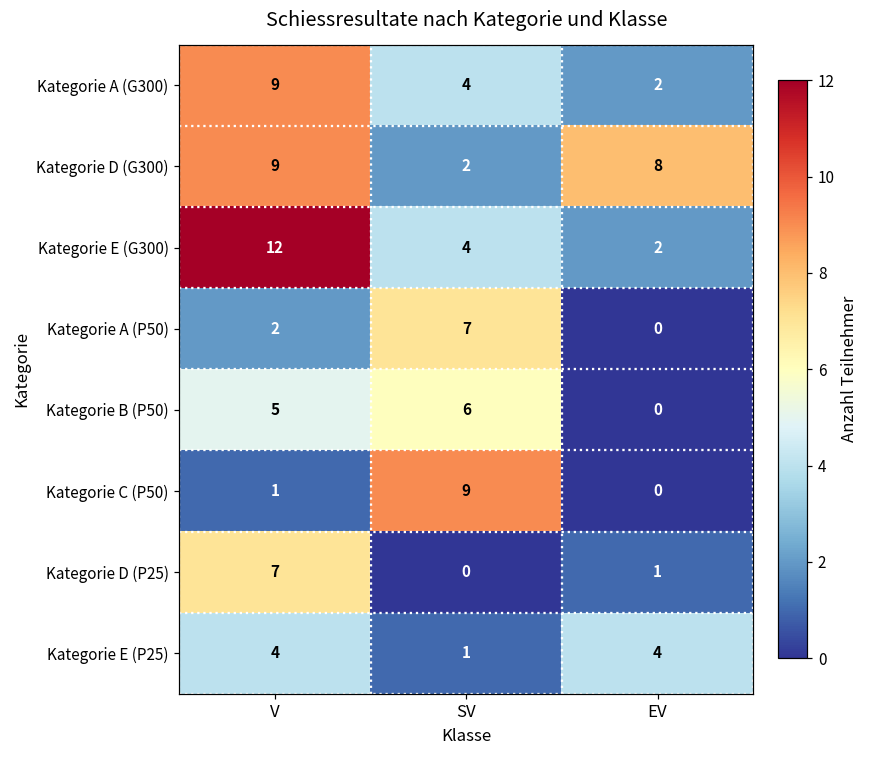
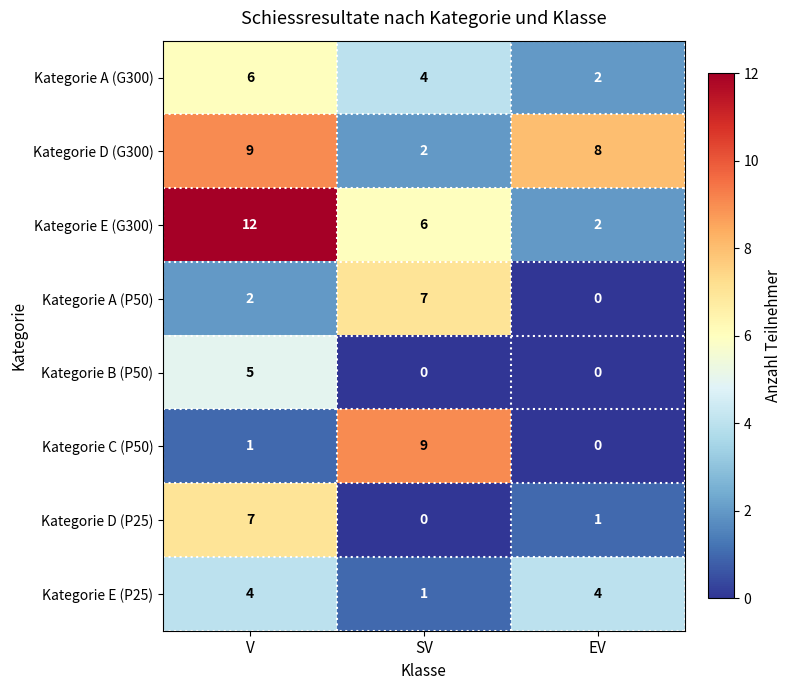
  {
    "Kategorie A (G300)": {
-     "V": 9,
+     "V": 6,
      "SV": 4,
      "EV": 2
    },
    "Kategorie D (G300)": {
      "V": 9,
      "SV": 2,
      "EV": 8
    },
    "Kategorie E (G300)": {
      "V": 12,
-     "SV": 4,
+     "SV": 6,
      "EV": 2
    },
    "Kategorie A (P50)": {
      "V": 2,
      "SV": 7,
      "EV": 0
    },
    "Kategorie B (P50)": {
      "V": 5,
-     "SV": 6,
+     "SV": 0,
      "EV": 0
    },
    "Kategorie C (P50)": {
      "V": 1,
      "SV": 9,
      "EV": 0
    },
    "Kategorie D (P25)": {
      "V": 7,
      "SV": 0,
      "EV": 1
    },
    "Kategorie E (P25)": {
      "V": 4,
      "SV": 1,
      "EV": 4
    }
  }
